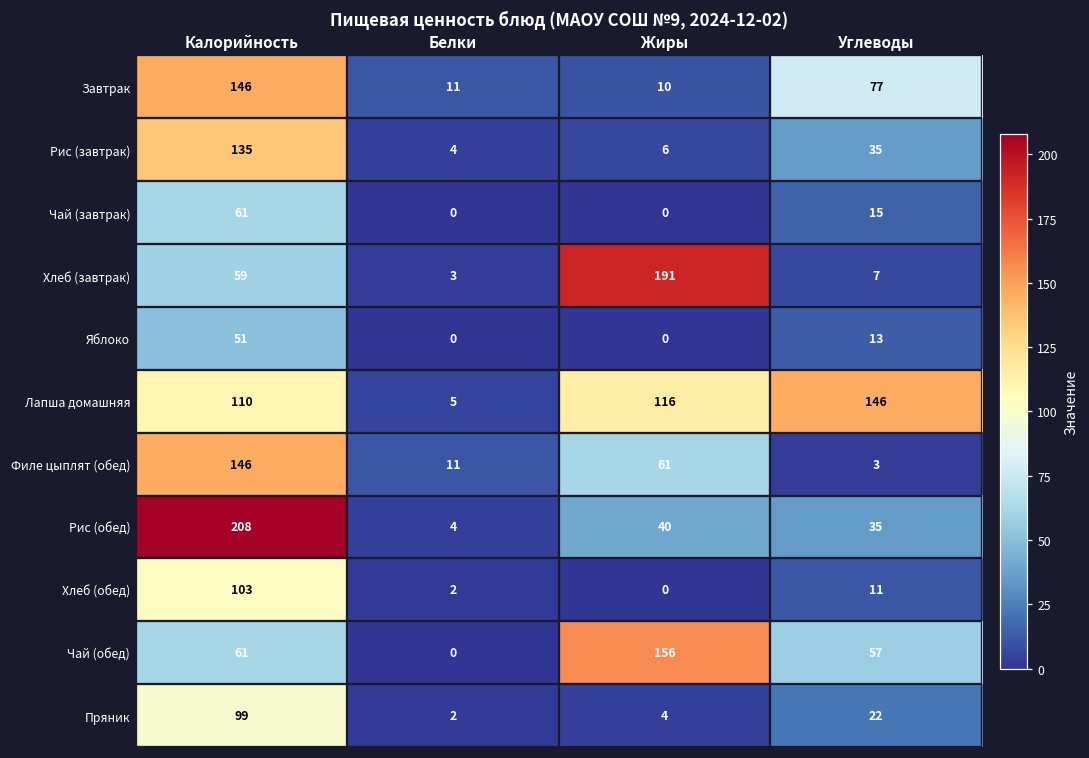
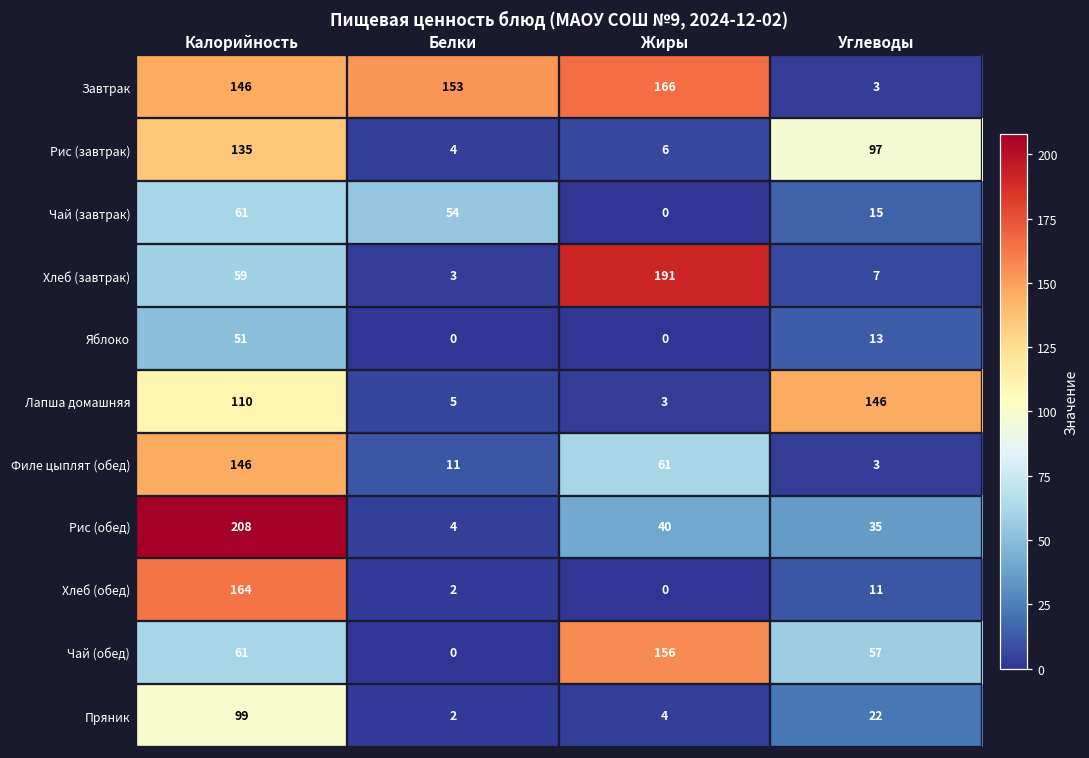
  {
    "Завтрак": {
      "Калорийность": 146,
-     "Белки": 11,
-     "Жиры": 10,
-     "Углеводы": 77
+     "Белки": 153,
+     "Жиры": 166,
+     "Углеводы": 3
    },
    "Рис (завтрак)": {
      "Калорийность": 135,
      "Белки": 4,
      "Жиры": 6,
-     "Углеводы": 35
+     "Углеводы": 97
    },
    "Чай (завтрак)": {
      "Калорийность": 61,
-     "Белки": 0,
+     "Белки": 54,
      "Жиры": 0,
      "Углеводы": 15
    },
    "Хлеб (завтрак)": {
      "Калорийность": 59,
      "Белки": 3,
      "Жиры": 191,
      "Углеводы": 7
    },
    "Яблоко": {
      "Калорийность": 51,
      "Белки": 0,
      "Жиры": 0,
      "Углеводы": 13
    },
    "Лапша домашняя": {
      "Калорийность": 110,
      "Белки": 5,
-     "Жиры": 116,
+     "Жиры": 3,
      "Углеводы": 146
    },
    "Филе цыплят (обед)": {
      "Калорийность": 146,
      "Белки": 11,
      "Жиры": 61,
      "Углеводы": 3
    },
    "Рис (обед)": {
      "Калорийность": 208,
      "Белки": 4,
      "Жиры": 40,
      "Углеводы": 35
    },
    "Хлеб (обед)": {
-     "Калорийность": 103,
+     "Калорийность": 164,
      "Белки": 2,
      "Жиры": 0,
      "Углеводы": 11
    },
    "Чай (обед)": {
      "Калорийность": 61,
      "Белки": 0,
      "Жиры": 156,
      "Углеводы": 57
    },
    "Пряник": {
      "Калорийность": 99,
      "Белки": 2,
      "Жиры": 4,
      "Углеводы": 22
    }
  }
